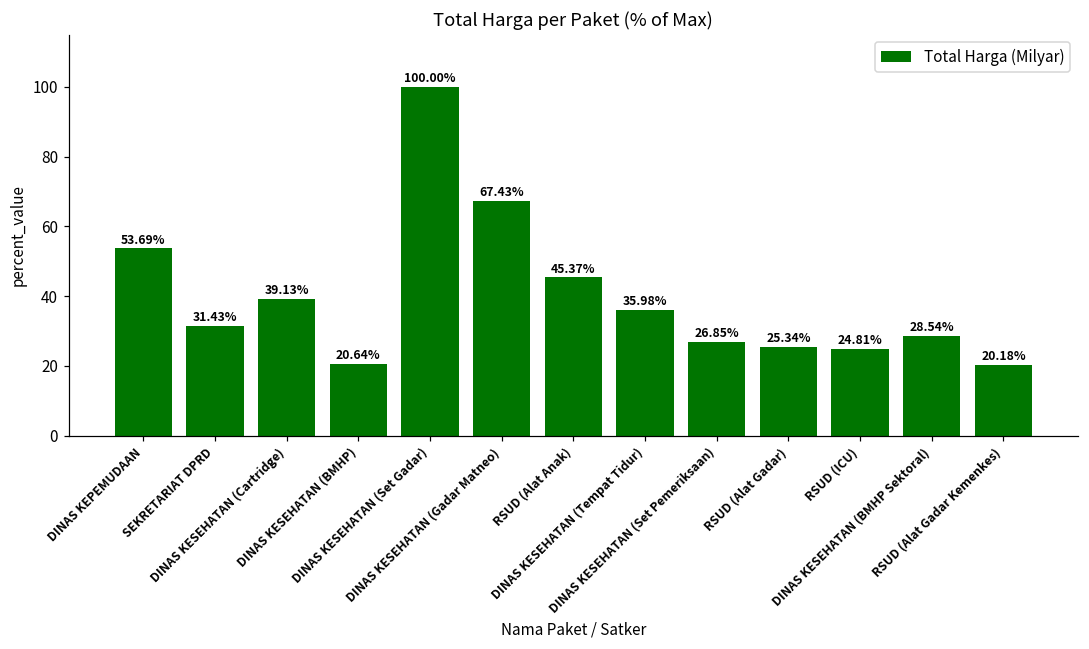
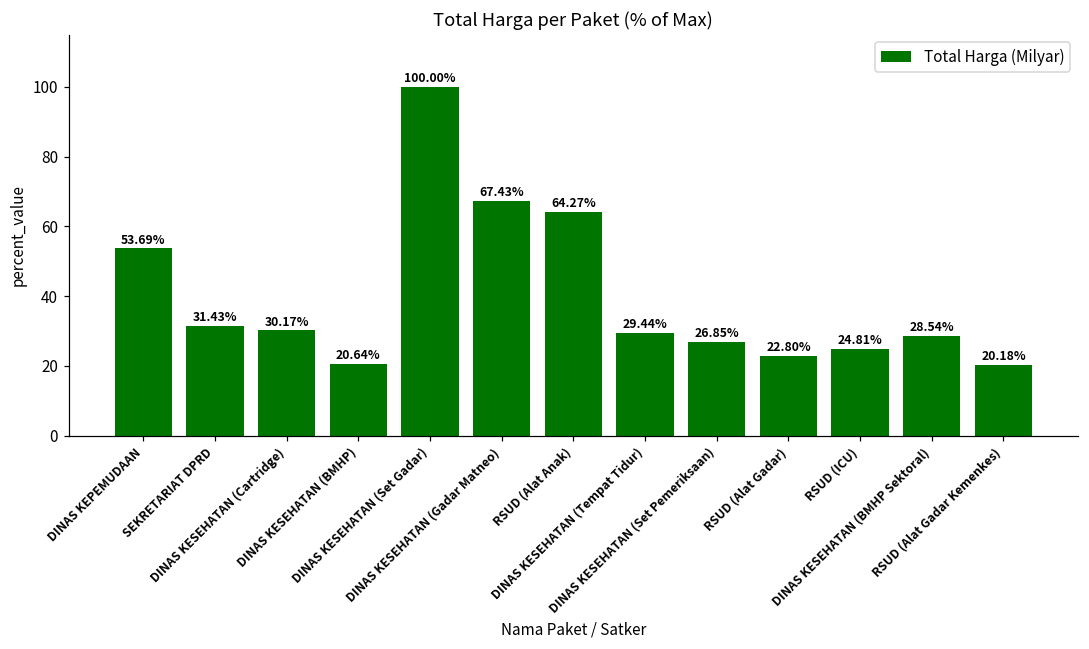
  {
    "DINAS KEPEMUDAAN": "53.69%",
    "SEKRETARIAT DPRD": "31.43%",
-   "DINAS KESEHATAN (Cartridge)": "39.13%",
+   "DINAS KESEHATAN (Cartridge)": "30.17%",
    "DINAS KESEHATAN (BMHP)": "20.64%",
    "DINAS KESEHATAN (Set Gadar)": "100.00%",
    "DINAS KESEHATAN (Gadar Matneo)": "67.43%",
-   "RSUD (Alat Anak)": "45.37%",
-   "DINAS KESEHATAN (Tempat Tidur)": "35.98%",
+   "RSUD (Alat Anak)": "64.27%",
+   "DINAS KESEHATAN (Tempat Tidur)": "29.44%",
    "DINAS KESEHATAN (Set Pemeriksaan)": "26.85%",
-   "RSUD (Alat Gadar)": "25.34%",
+   "RSUD (Alat Gadar)": "22.80%",
    "RSUD (ICU)": "24.81%",
    "DINAS KESEHATAN (BMHP Sektoral)": "28.54%",
    "RSUD (Alat Gadar Kemenkes)": "20.18%"
  }
